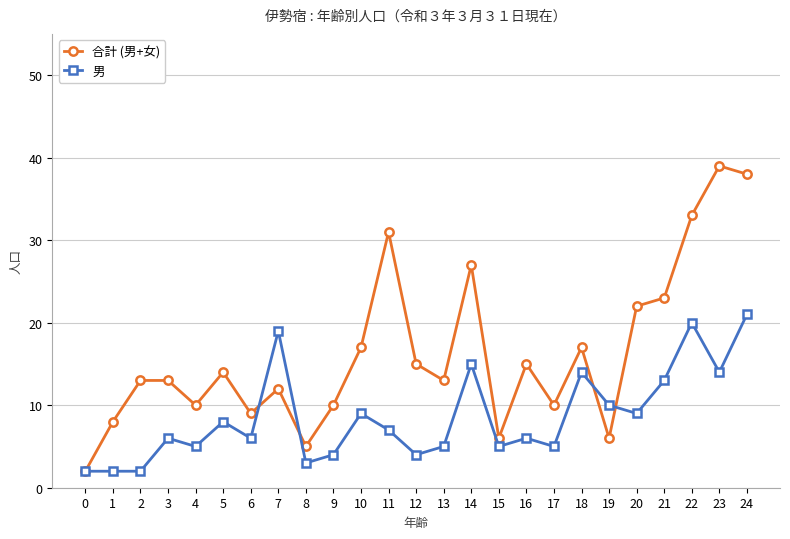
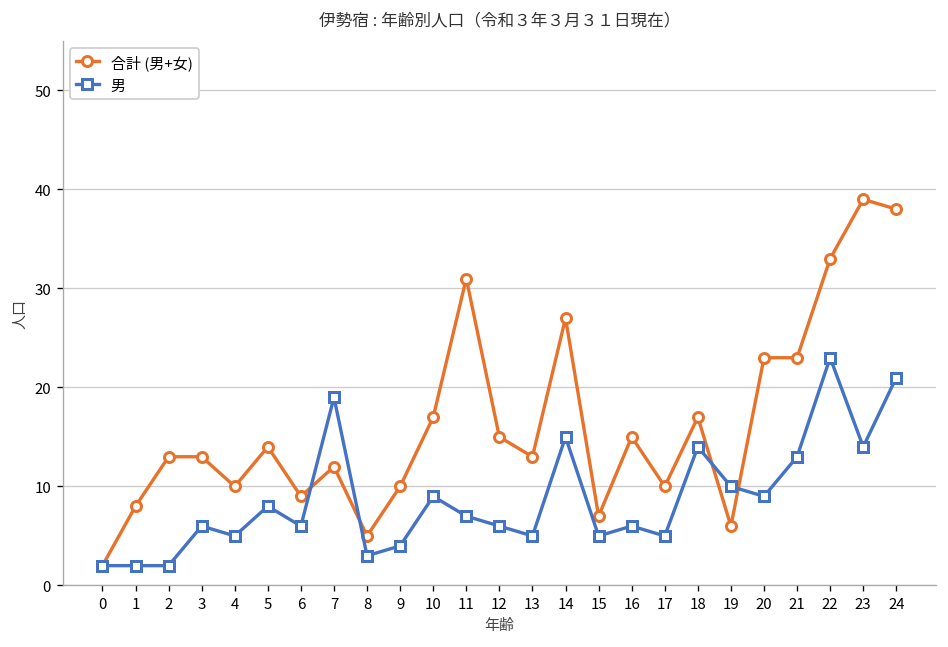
  {
    "合計 (男+女)": {
      "1": 8,
      "2": 13,
      "3": 13,
      "4": 10,
      "5": 14,
      "6": 9,
      "7": 12,
      "8": 5,
      "9": 10,
      "10": 17,
      "11": 31,
      "12": 15,
      "13": 13,
      "14": 27,
-     "15": 6,
+     "15": 7,
      "16": 15,
      "17": 10,
      "18": 17,
      "19": 6,
-     "20": 22,
+     "20": 23,
      "21": 23,
      "22": 33,
      "23": 39,
      "24": 38
    },
    "男": {
      "1": 2,
      "2": 2,
      "3": 6,
      "4": 5,
      "5": 8,
      "6": 6,
      "7": 19,
      "8": 3,
      "9": 4,
      "10": 9,
      "11": 7,
-     "12": 4,
+     "12": 6,
      "13": 5,
      "14": 15,
      "15": 5,
      "16": 6,
      "17": 5,
      "18": 14,
      "19": 10,
      "20": 9,
      "21": 13,
-     "22": 20,
+     "22": 23,
      "23": 14,
      "24": 21
    }
  }
